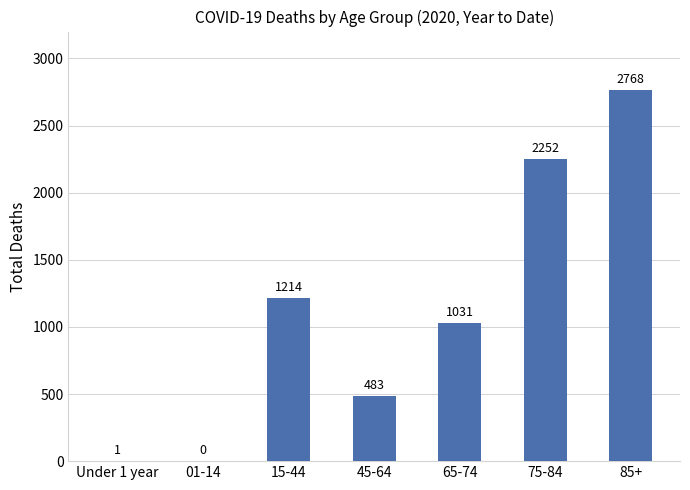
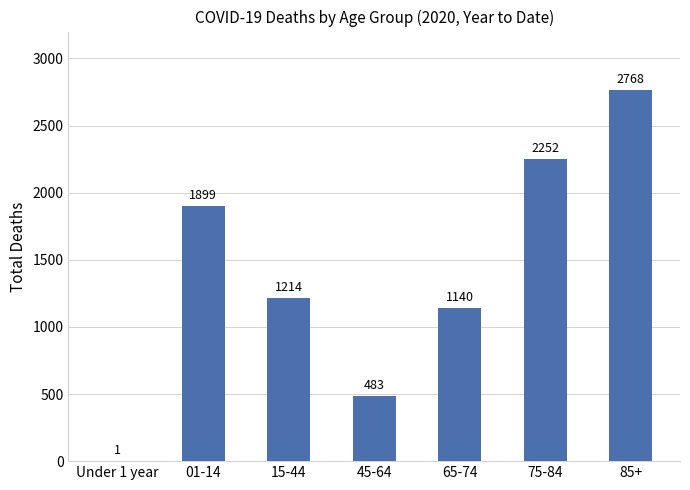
  {
    "Under 1 year": 1,
-   "01-14": 0,
+   "01-14": 1899,
    "15-44": 1214,
    "45-64": 483,
-   "65-74": 1031,
+   "65-74": 1140,
    "75-84": 2252,
    "85+": 2768
  }
